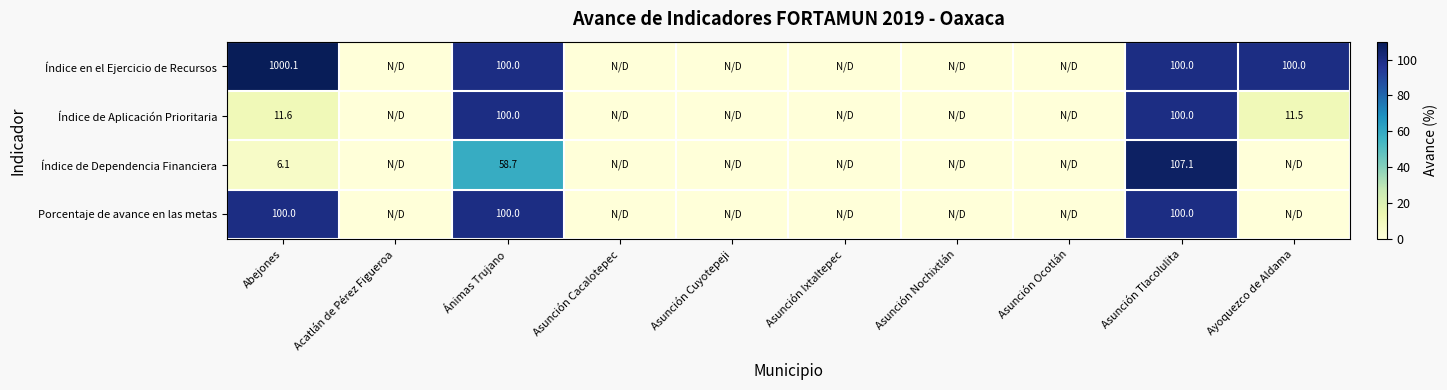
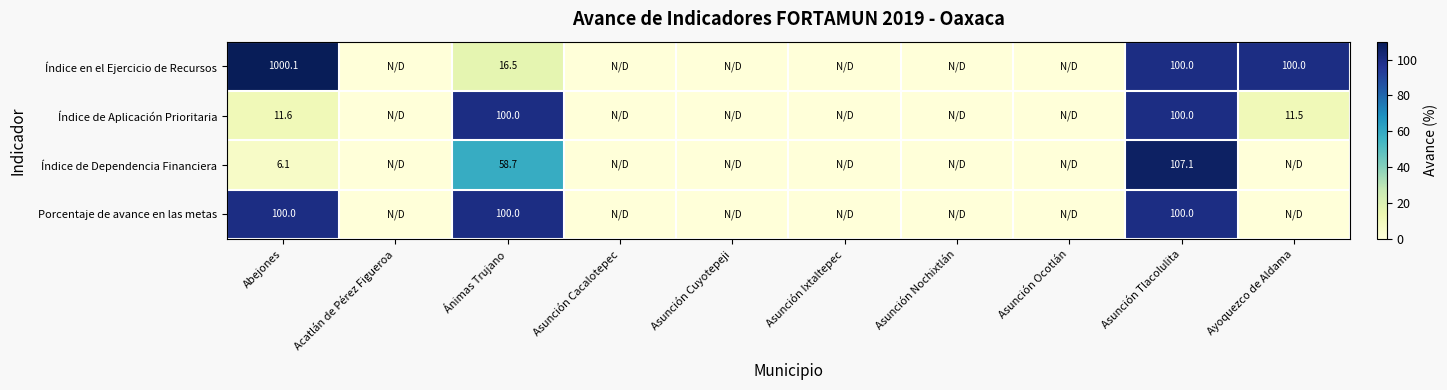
  {
    "Índice en el Ejercicio de Recursos": {
      "Abejones": 1000.1,
-     "Ánimas Trujano": 100.0,
+     "Ánimas Trujano": 16.5,
      "Asunción Tlacolulita": 100.0,
      "Ayoquezco de Aldama": 100.0
    },
    "Índice de Aplicación Prioritaria": {
      "Abejones": 11.6,
      "Ánimas Trujano": 100.0,
      "Asunción Tlacolulita": 100.0,
      "Ayoquezco de Aldama": 11.5
    },
    "Índice de Dependencia Financiera": {
      "Abejones": 6.1,
      "Ánimas Trujano": 58.7,
      "Asunción Tlacolulita": 107.1
    },
    "Porcentaje de avance en las metas": {
      "Abejones": 100.0,
      "Ánimas Trujano": 100.0,
      "Asunción Tlacolulita": 100.0
    }
  }
